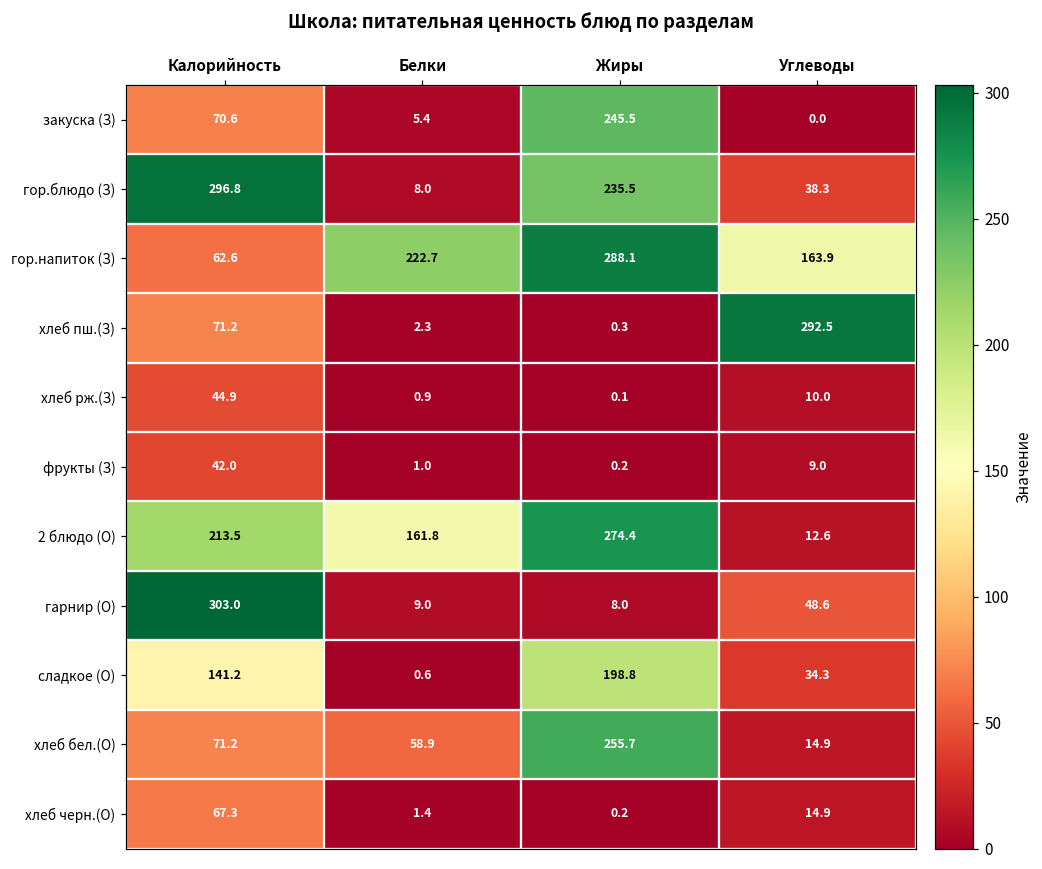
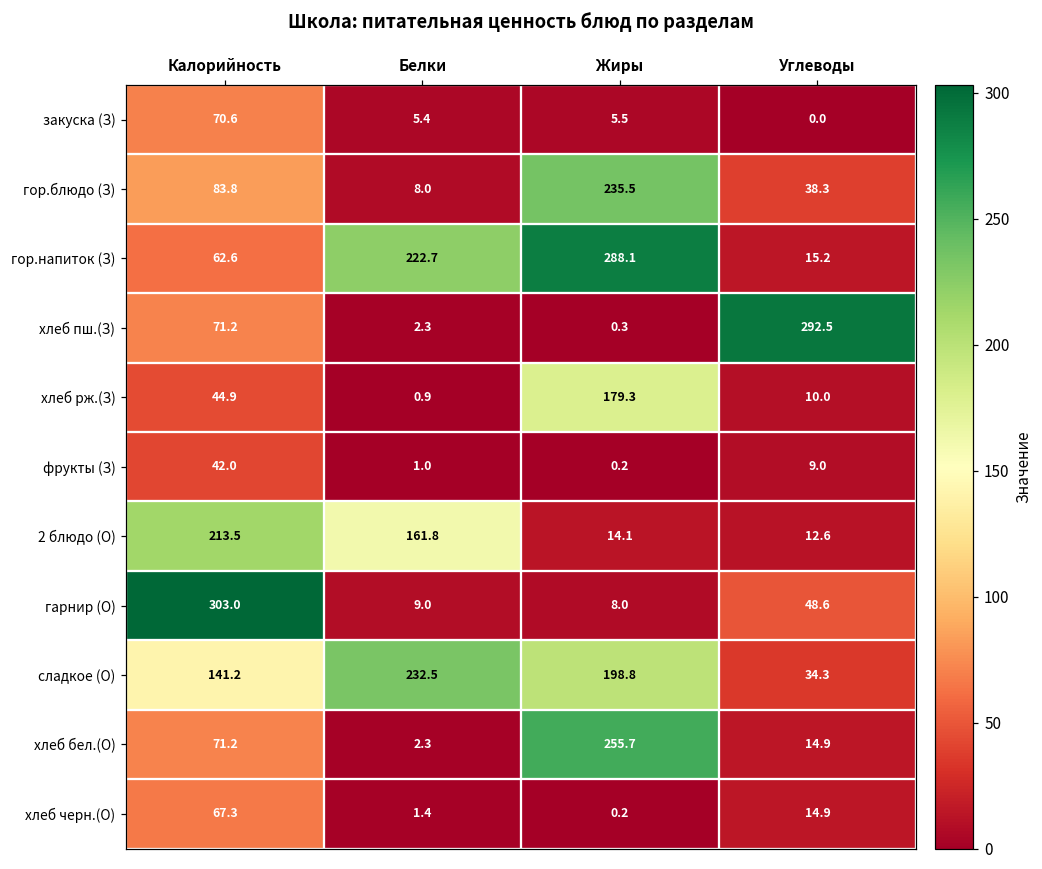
  {
    "закуска (З)": {
      "Калорийность": 70.6,
      "Белки": 5.4,
-     "Жиры": 245.5,
+     "Жиры": 5.5,
      "Углеводы": 0.0
    },
    "гор.блюдо (З)": {
-     "Калорийность": 296.8,
+     "Калорийность": 83.8,
      "Белки": 8.0,
      "Жиры": 235.5,
      "Углеводы": 38.3
    },
    "гор.напиток (З)": {
      "Калорийность": 62.6,
      "Белки": 222.7,
      "Жиры": 288.1,
-     "Углеводы": 163.9
+     "Углеводы": 15.2
    },
    "хлеб пш.(З)": {
      "Калорийность": 71.2,
      "Белки": 2.3,
      "Жиры": 0.3,
      "Углеводы": 292.5
    },
    "хлеб рж.(З)": {
      "Калорийность": 44.9,
      "Белки": 0.9,
-     "Жиры": 0.1,
+     "Жиры": 179.3,
      "Углеводы": 10.0
    },
    "фрукты (З)": {
      "Калорийность": 42.0,
      "Белки": 1.0,
      "Жиры": 0.2,
      "Углеводы": 9.0
    },
    "2 блюдо (О)": {
      "Калорийность": 213.5,
      "Белки": 161.8,
-     "Жиры": 274.4,
+     "Жиры": 14.1,
      "Углеводы": 12.6
    },
    "гарнир (О)": {
      "Калорийность": 303.0,
      "Белки": 9.0,
      "Жиры": 8.0,
      "Углеводы": 48.6
    },
    "сладкое (О)": {
      "Калорийность": 141.2,
-     "Белки": 0.6,
+     "Белки": 232.5,
      "Жиры": 198.8,
      "Углеводы": 34.3
    },
    "хлеб бел.(О)": {
      "Калорийность": 71.2,
-     "Белки": 58.9,
+     "Белки": 2.3,
      "Жиры": 255.7,
      "Углеводы": 14.9
    },
    "хлеб черн.(О)": {
      "Калорийность": 67.3,
      "Белки": 1.4,
      "Жиры": 0.2,
      "Углеводы": 14.9
    }
  }
